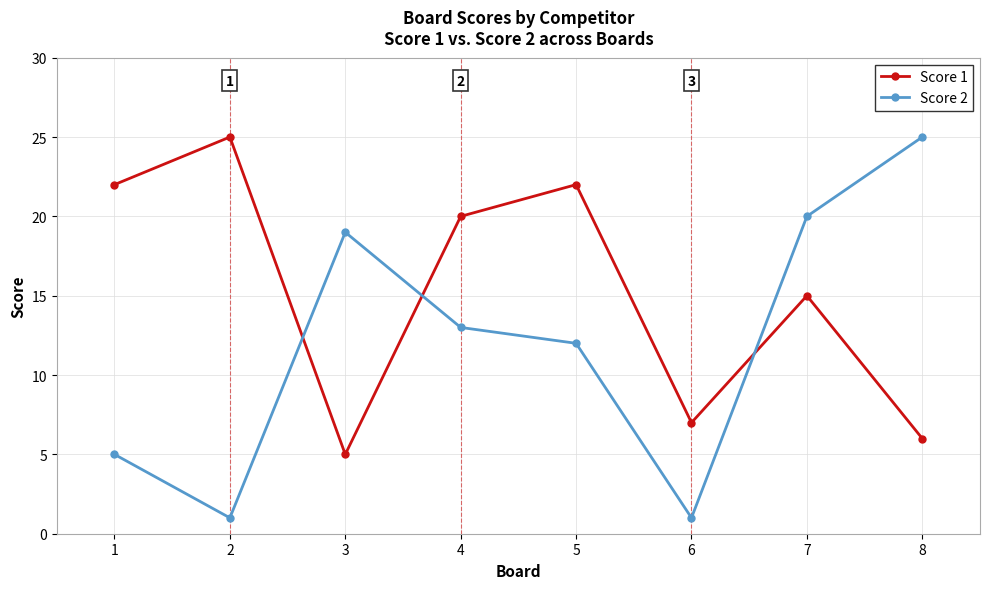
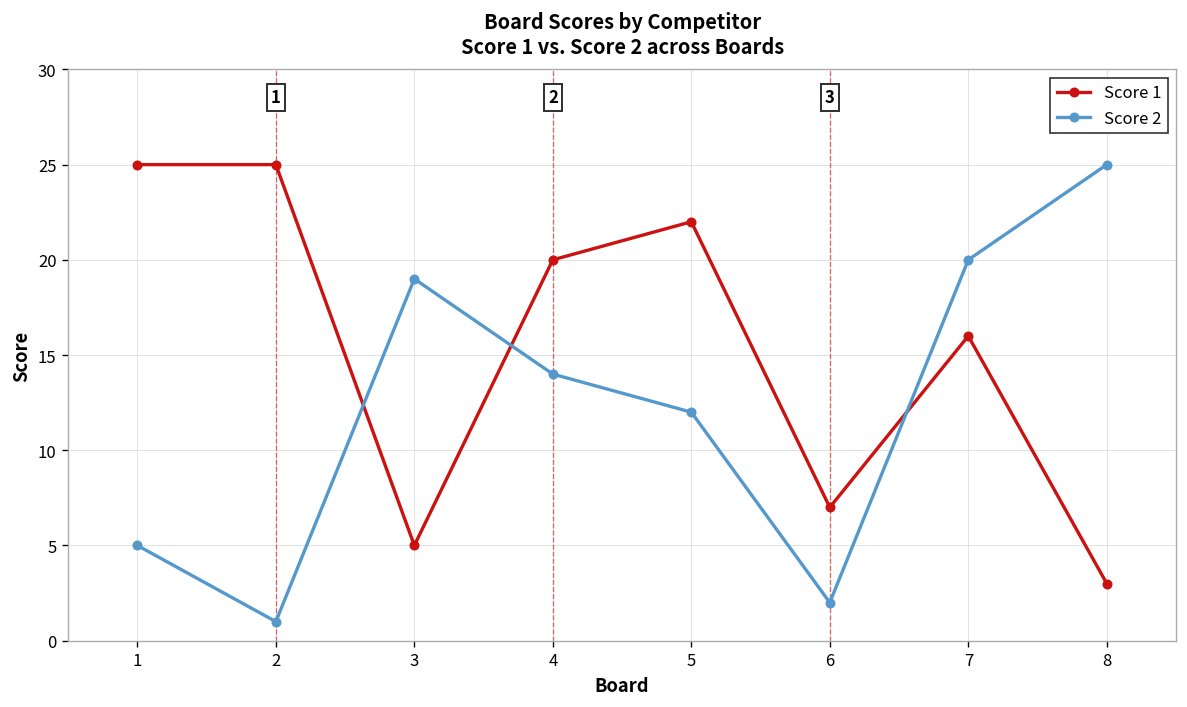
  {
    "Score 1": {
-     "1": 22,
+     "1": 25,
      "2": 25,
      "3": 5,
      "4": 20,
      "5": 22,
      "6": 7,
-     "7": 15,
-     "8": 6
+     "7": 16,
+     "8": 3
    },
    "Score 2": {
      "1": 5,
      "2": 1,
      "3": 19,
-     "4": 13,
+     "4": 14,
      "5": 12,
-     "6": 1,
+     "6": 2,
      "7": 20,
      "8": 25
    }
  }
